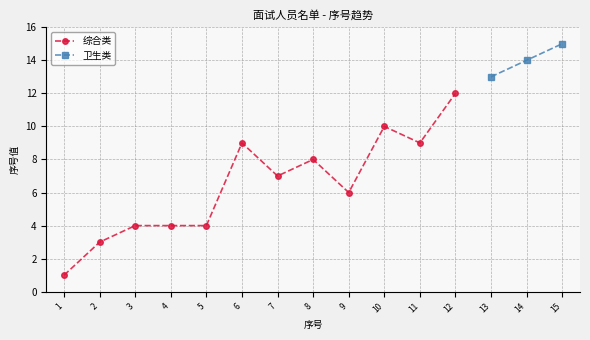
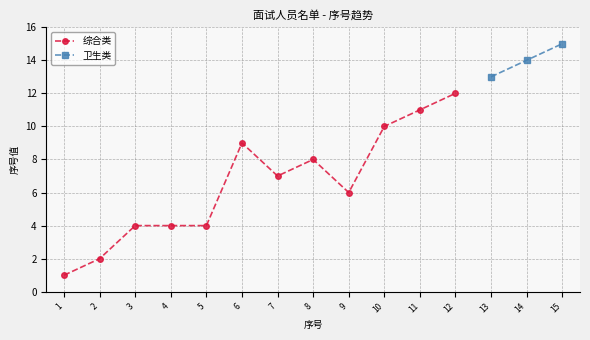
  {
    "综合类": {
      "1": 1,
-     "2": 3,
+     "2": 2,
      "3": 4,
      "4": 4,
      "5": 4,
      "6": 9,
      "7": 7,
      "8": 8,
      "9": 6,
      "10": 10,
-     "11": 9,
+     "11": 11,
      "12": 12
    },
    "卫生类": {
      "13": 13,
      "14": 14,
      "15": 15
    }
  }
